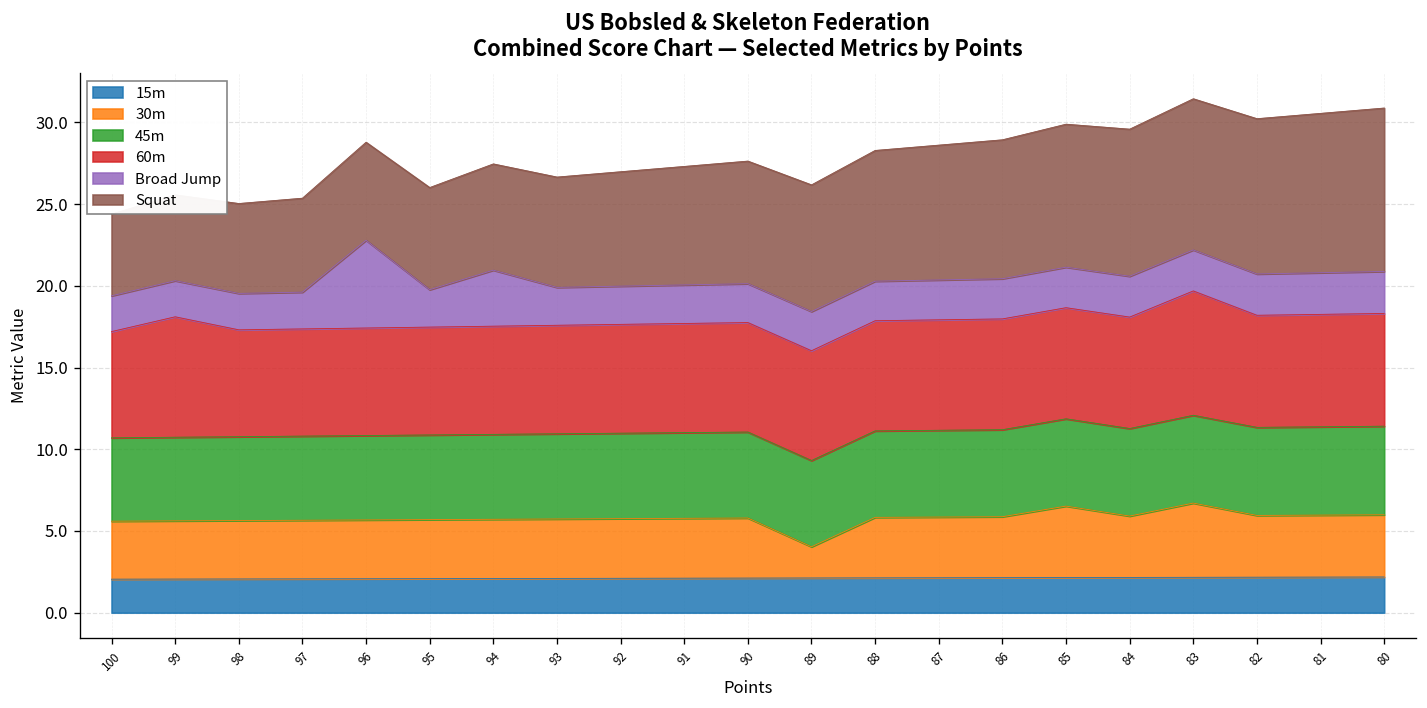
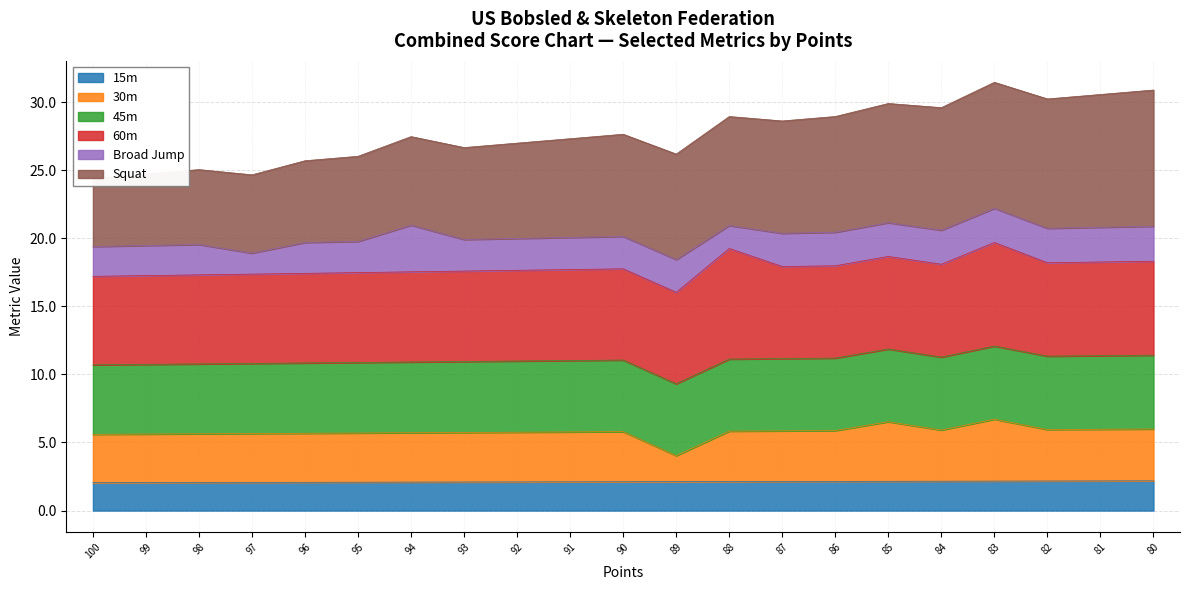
  {
    "15m": {
      "100": 2.1,
      "99": 2.1,
      "98": 2.1,
      "97": 2.1,
      "96": 2.1,
      "95": 2.1,
      "94": 2.1,
      "93": 2.1,
      "92": 2.1,
      "91": 2.1,
      "90": 2.1,
      "89": 2.1,
      "88": 2.1,
      "87": 2.1,
      "86": 2.1,
      "85": 2.2,
      "84": 2.2,
      "83": 2.2,
      "82": 2.2,
      "81": 2.2,
      "80": 2.2
    },
    "30m": {
      "100": 3.6,
      "99": 3.6,
      "98": 3.6,
      "97": 3.6,
      "96": 3.6,
      "95": 3.6,
      "94": 3.6,
      "93": 3.6,
      "92": 3.7,
      "91": 3.7,
      "90": 3.7,
      "89": 1.9,
      "88": 3.7,
      "87": 3.7,
      "86": 3.7,
      "85": 4.4,
      "84": 3.8,
      "83": 4.5,
      "82": 3.8,
      "81": 3.8,
      "80": 3.8
    },
    "45m": {
      "100": 5.1,
      "99": 5.1,
      "98": 5.1,
      "97": 5.1,
      "96": 5.2,
      "95": 5.2,
      "94": 5.2,
      "93": 5.2,
      "92": 5.2,
      "91": 5.2,
      "90": 5.3,
      "89": 5.3,
      "88": 5.3,
      "87": 5.3,
      "86": 5.3,
      "85": 5.3,
      "84": 5.4,
      "83": 5.4,
      "82": 5.4,
      "81": 5.4,
      "80": 5.4
    },
    "60m": {
      "100": 6.5,
-     "99": 7.4,
+     "99": 6.5,
      "98": 6.5,
      "97": 6.6,
      "96": 6.6,
      "95": 6.6,
      "94": 6.6,
      "93": 6.6,
      "92": 6.7,
      "91": 6.7,
      "90": 6.7,
      "89": 6.7,
-     "88": 6.7,
+     "88": 8.1,
      "87": 6.8,
      "86": 6.8,
      "85": 6.8,
      "84": 6.8,
      "83": 7.6,
      "82": 6.9,
      "81": 6.9,
      "80": 6.9
    },
    "Broad Jump": {
      "100": 2.2,
      "99": 2.2,
      "98": 2.2,
-     "97": 2.3,
-     "96": 5.4,
+     "97": 1.5,
+     "96": 2.3,
      "95": 2.3,
      "94": 3.4,
      "93": 2.3,
      "92": 2.3,
      "91": 2.4,
      "90": 2.4,
      "89": 2.4,
-     "88": 2.4,
+     "88": 1.7,
      "87": 2.4,
      "86": 2.5,
      "85": 2.5,
      "84": 2.5,
      "83": 2.5,
      "82": 2.5,
      "81": 2.6,
      "80": 2.6
    },
    "Squat": {
      "98": 5.5,
      "97": 5.8,
      "96": 6.0,
      "95": 6.3,
      "94": 6.5,
      "93": 6.8,
      "92": 7.0,
      "91": 7.3,
      "90": 7.5,
      "89": 7.8,
      "88": 8.0,
      "87": 8.3,
      "86": 8.5,
      "85": 8.8,
      "84": 9.0,
      "83": 9.3,
      "82": 9.5,
      "81": 9.8,
      "80": 10.0
    }
  }
